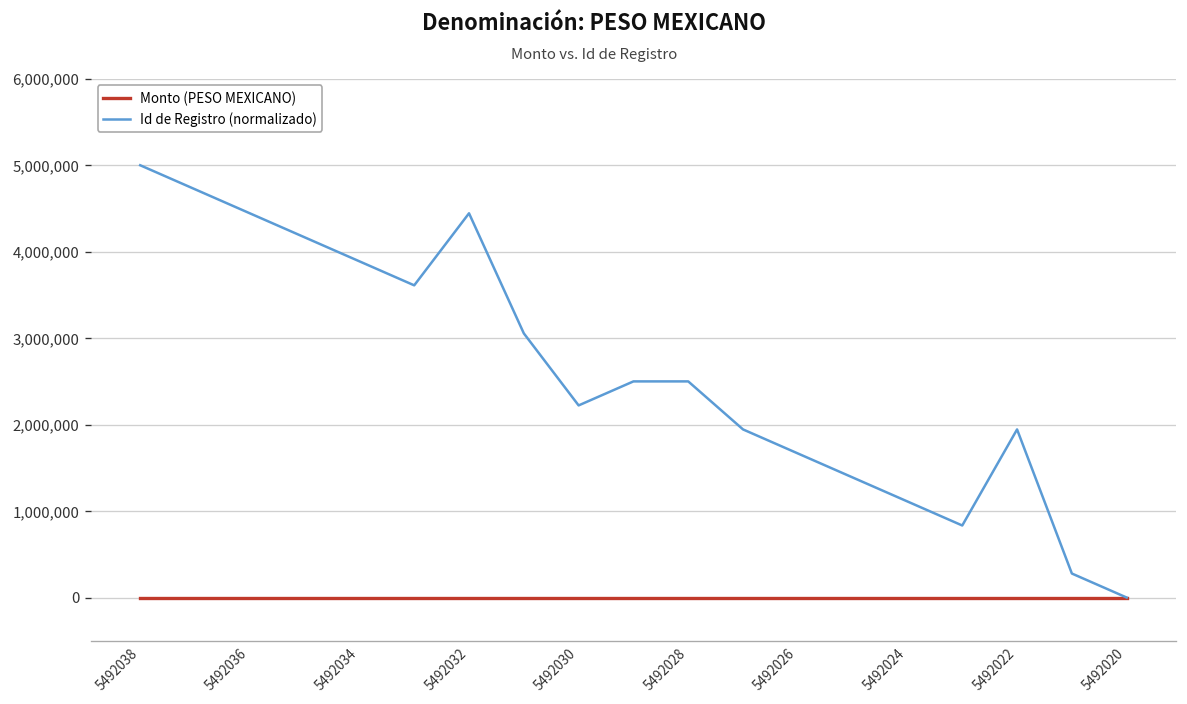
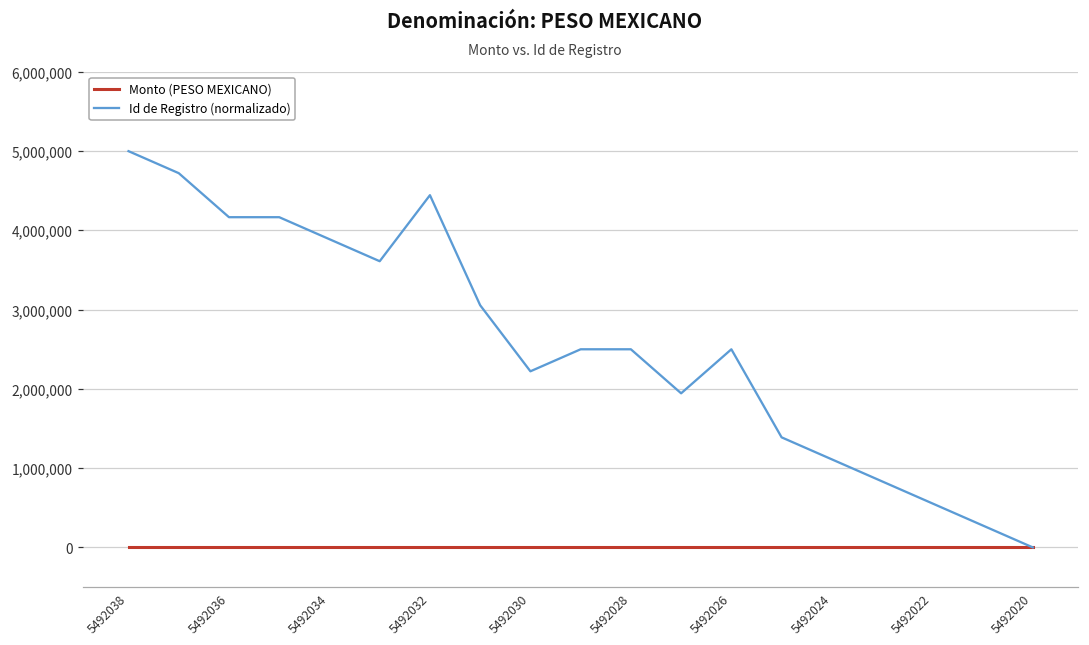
  {
    "Monto (PESO MEXICANO)": {
      "5492038": "0",
      "5492036": "0",
      "5492034": "0",
      "5492032": "0",
      "5492030": "0",
      "5492028": "0",
      "5492026": "0",
      "5492024": "0",
      "5492022": "0"
    },
    "Id de Registro (normalizado)": {
      "5492038": "5,000,000",
-     "5492036": "4,400,000",
+     "5492036": "4,200,000",
      "5492034": "3,900,000",
      "5492032": "4,400,000",
      "5492030": "2,200,000",
      "5492028": "2,500,000",
-     "5492026": "1,700,000",
+     "5492026": "2,500,000",
      "5492024": "1,100,000",
-     "5492022": "1,900,000"
+     "5492022": "600,000"
    }
  }
